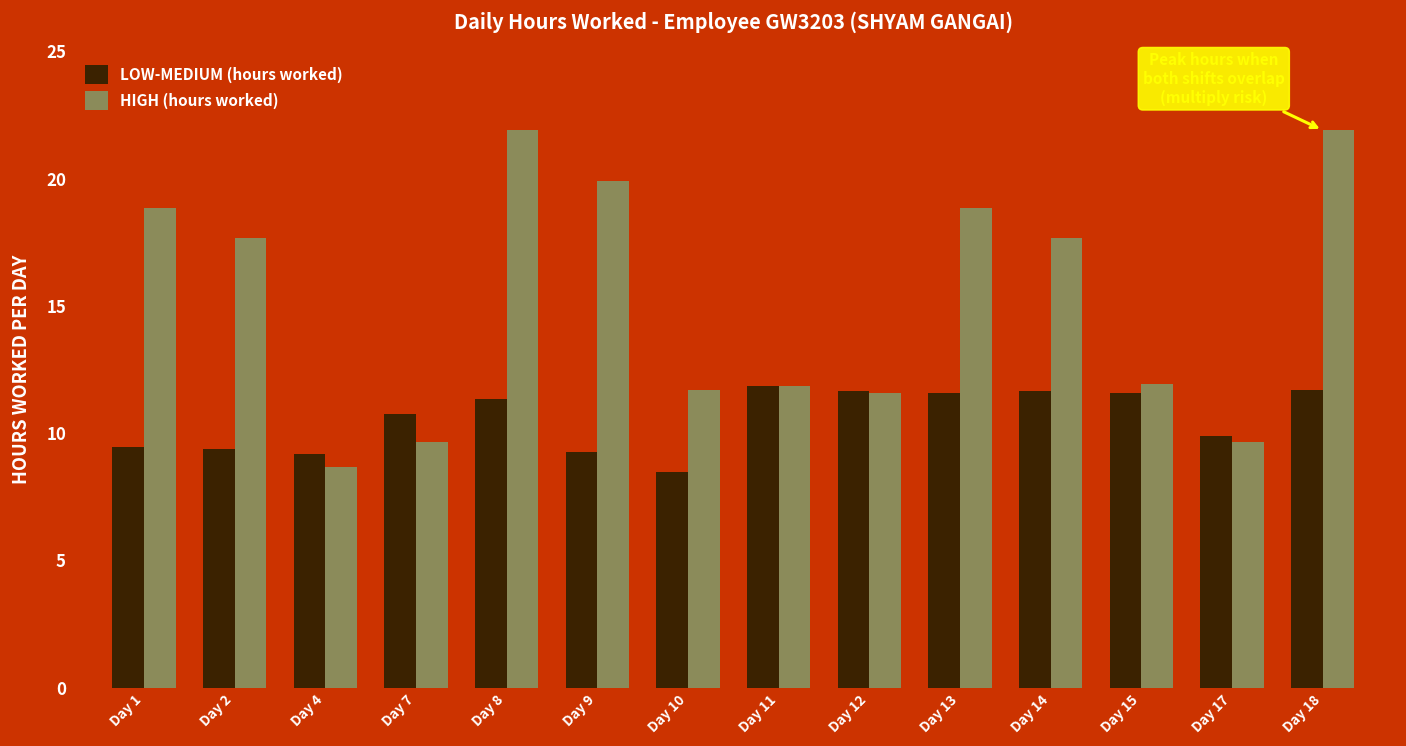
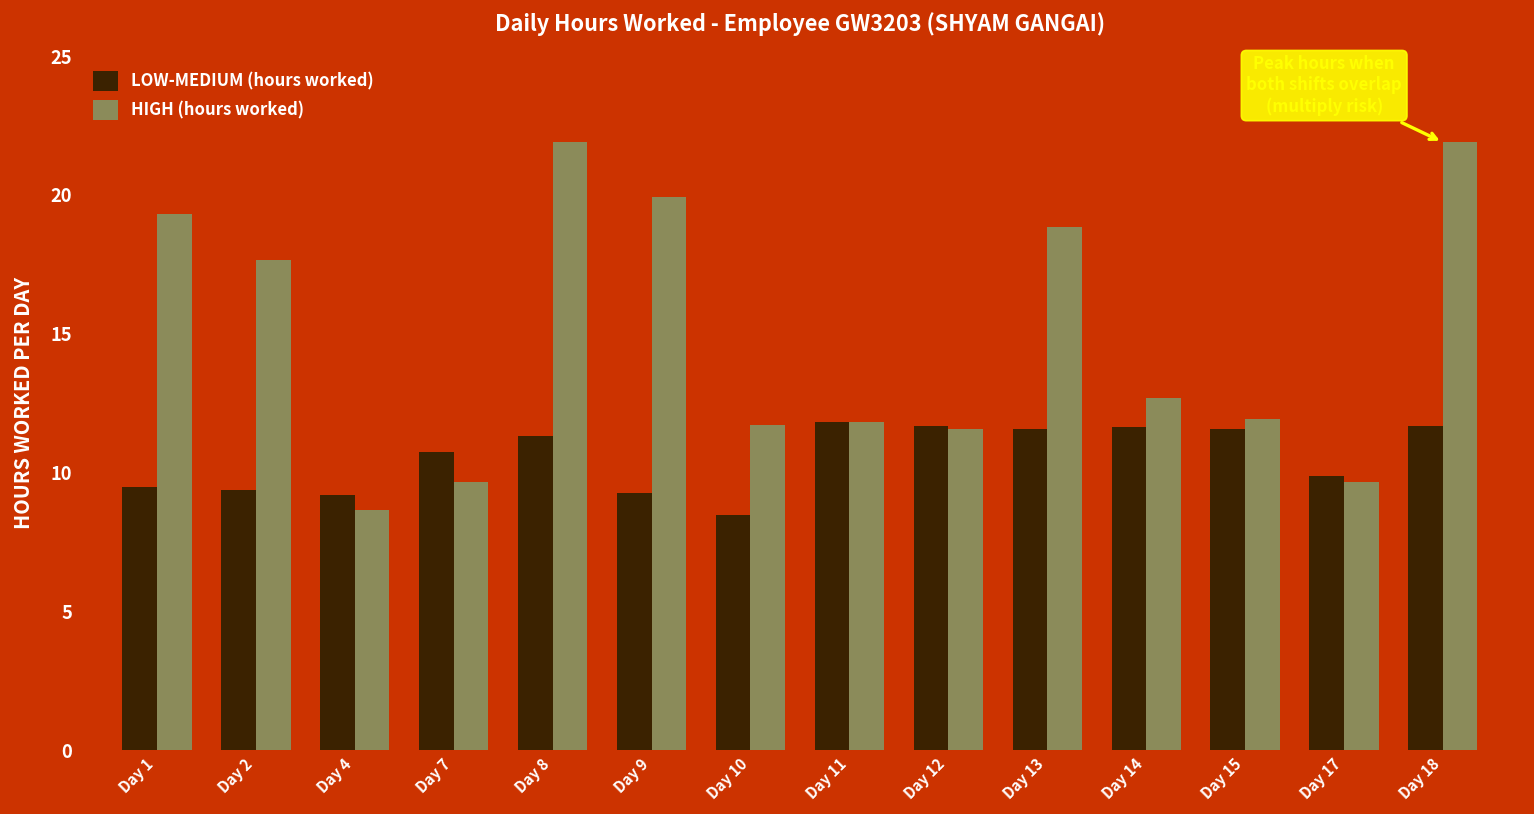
  {
    "LOW-MEDIUM (hours worked)": {
      "Day 1": 9.5,
      "Day 2": 9.4,
      "Day 4": 9.2,
      "Day 7": 10.8,
      "Day 8": 11.3,
      "Day 9": 9.3,
      "Day 10": 8.5,
      "Day 11": 11.8,
      "Day 12": 11.7,
      "Day 13": 11.6,
      "Day 14": 11.7,
      "Day 15": 11.6,
      "Day 17": 9.9,
      "Day 18": 11.7
    },
    "HIGH (hours worked)": {
-     "Day 1": 18.8,
+     "Day 1": 19.3,
      "Day 2": 17.7,
      "Day 4": 8.7,
      "Day 7": 9.7,
      "Day 8": 21.9,
      "Day 9": 19.9,
      "Day 10": 11.7,
      "Day 11": 11.8,
      "Day 12": 11.6,
      "Day 13": 18.8,
-     "Day 14": 17.7,
+     "Day 14": 12.7,
      "Day 15": 11.9,
      "Day 17": 9.7,
      "Day 18": 21.9
    }
  }
